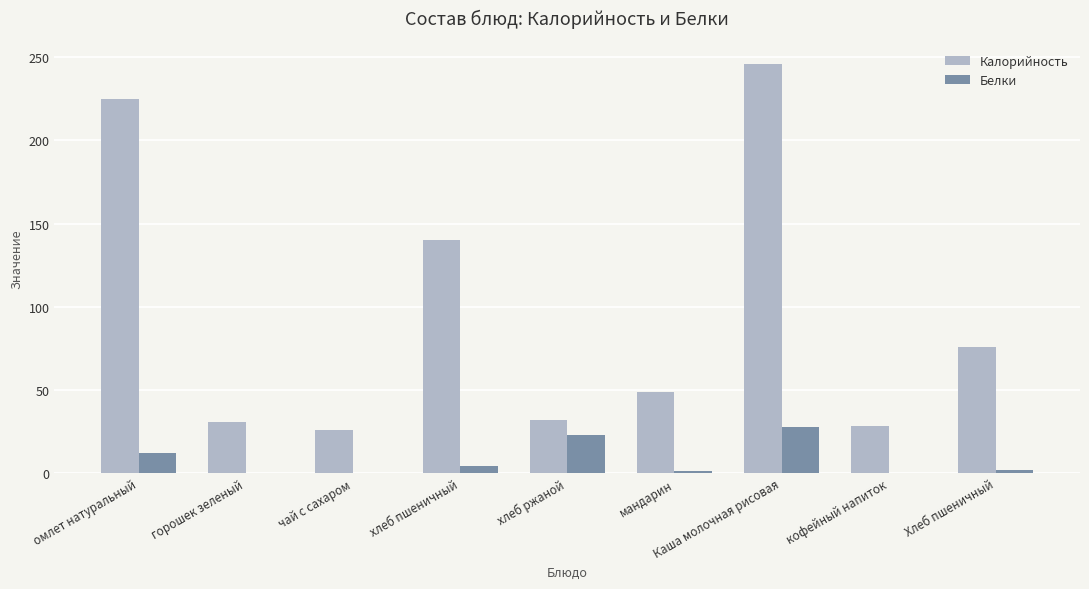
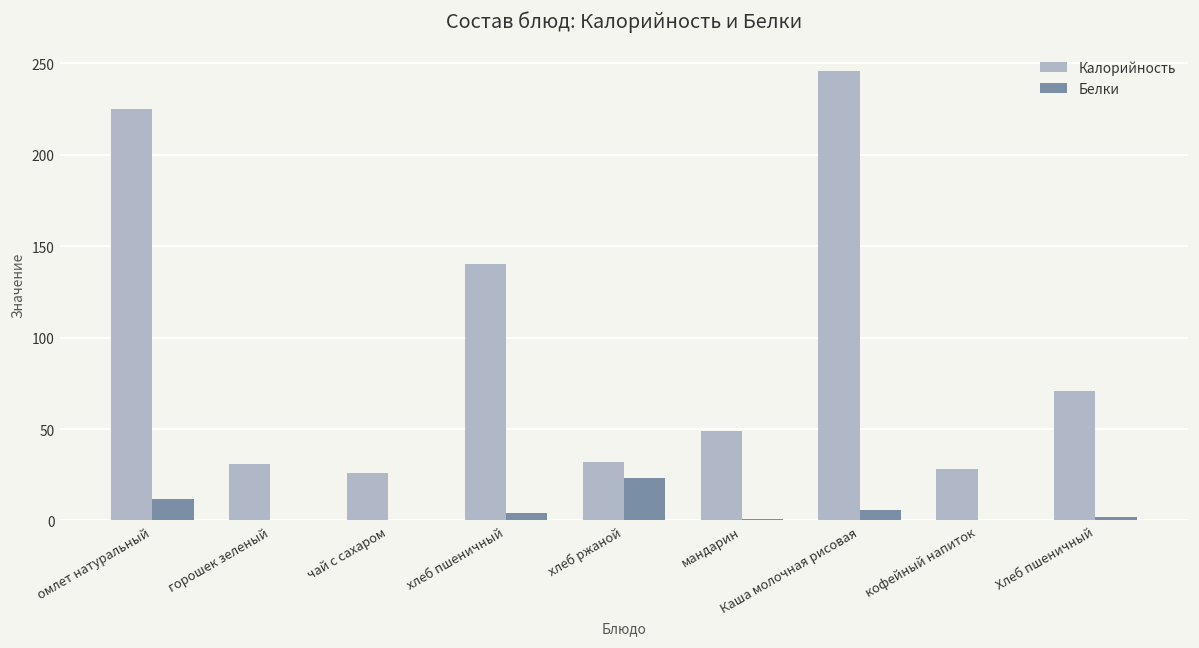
  {
    "Калорийность": {
      "омлет натуральный": 225,
      "горошек зеленый": 31,
      "чай с сахаром": 26,
      "хлеб пшеничный": 140,
      "хлеб ржаной": 32,
      "мандарин": 49,
      "Каша молочная рисовая": 246,
      "кофейный напиток": 28,
-     "Хлеб пшеничный": 76
+     "Хлеб пшеничный": 71
    },
    "Белки": {
      "омлет натуральный": 12,
      "горошек зеленый": 0,
      "чай с сахаром": 0,
      "хлеб пшеничный": 4,
      "хлеб ржаной": 23,
-     "Каша молочная рисовая": 28,
+     "Каша молочная рисовая": 6,
      "кофейный напиток": 0,
      "Хлеб пшеничный": 2
    }
  }
